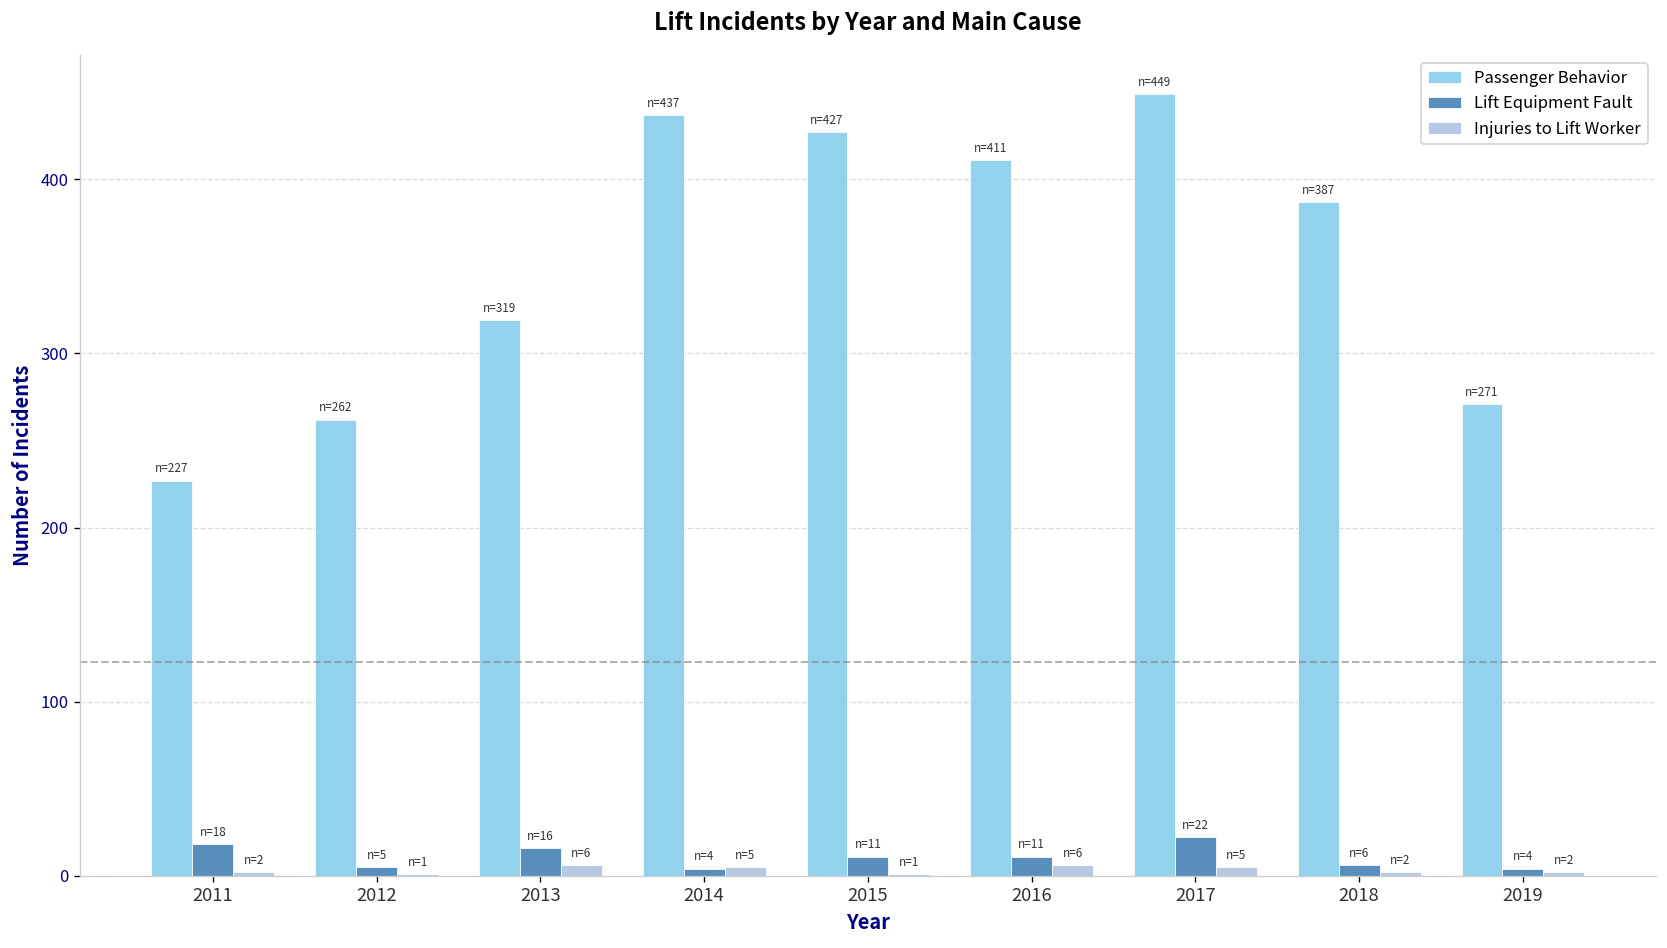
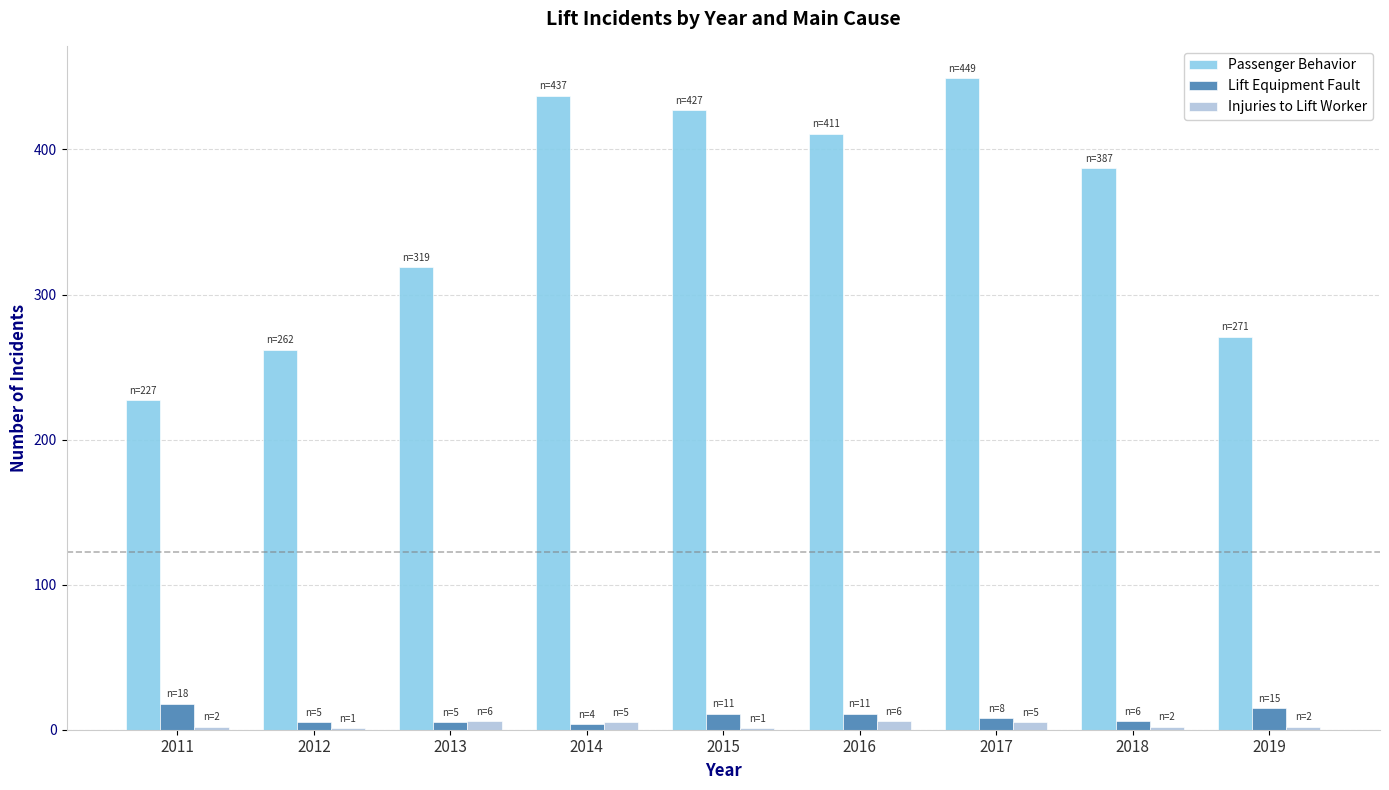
  {
    "Lift Equipment Fault": {
      "2011": 18,
      "2012": 5,
-     "2013": 16,
+     "2013": 5,
      "2014": 4,
      "2015": 11,
      "2016": 11,
-     "2017": 22,
+     "2017": 8,
      "2018": 6,
-     "2019": 4
+     "2019": 15
    }
  }
